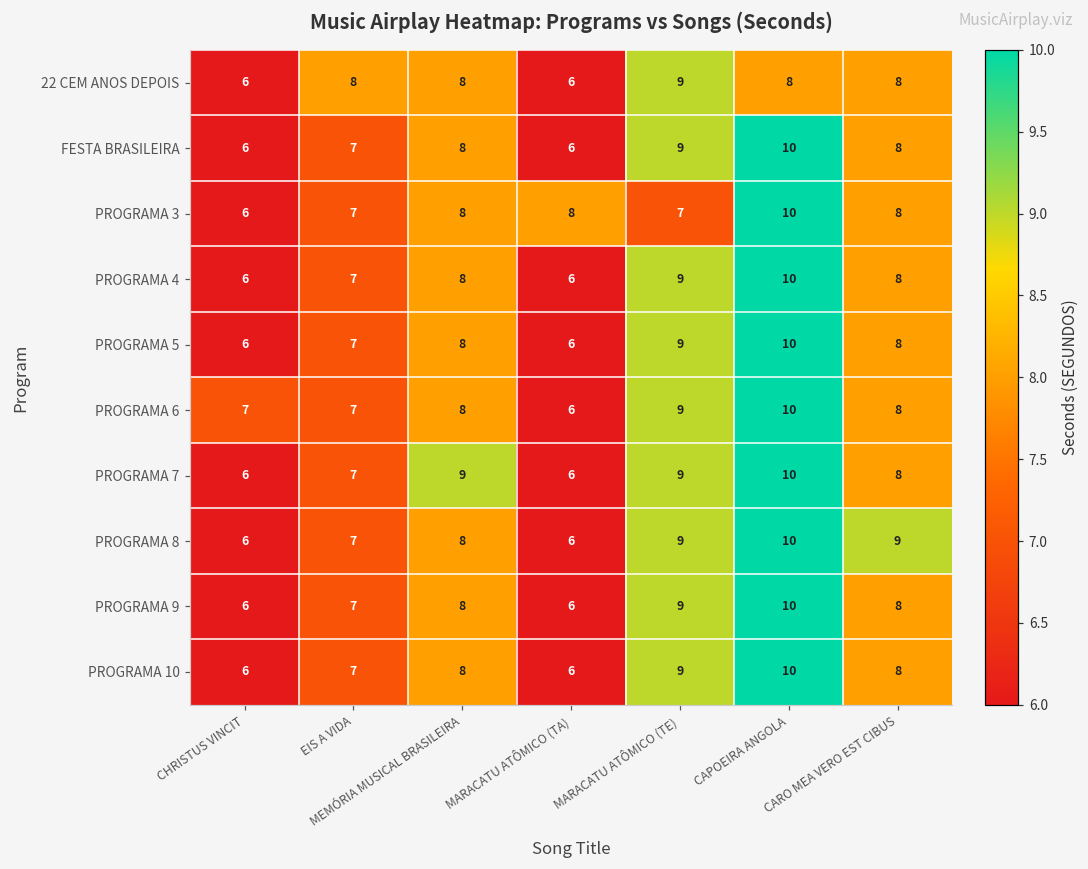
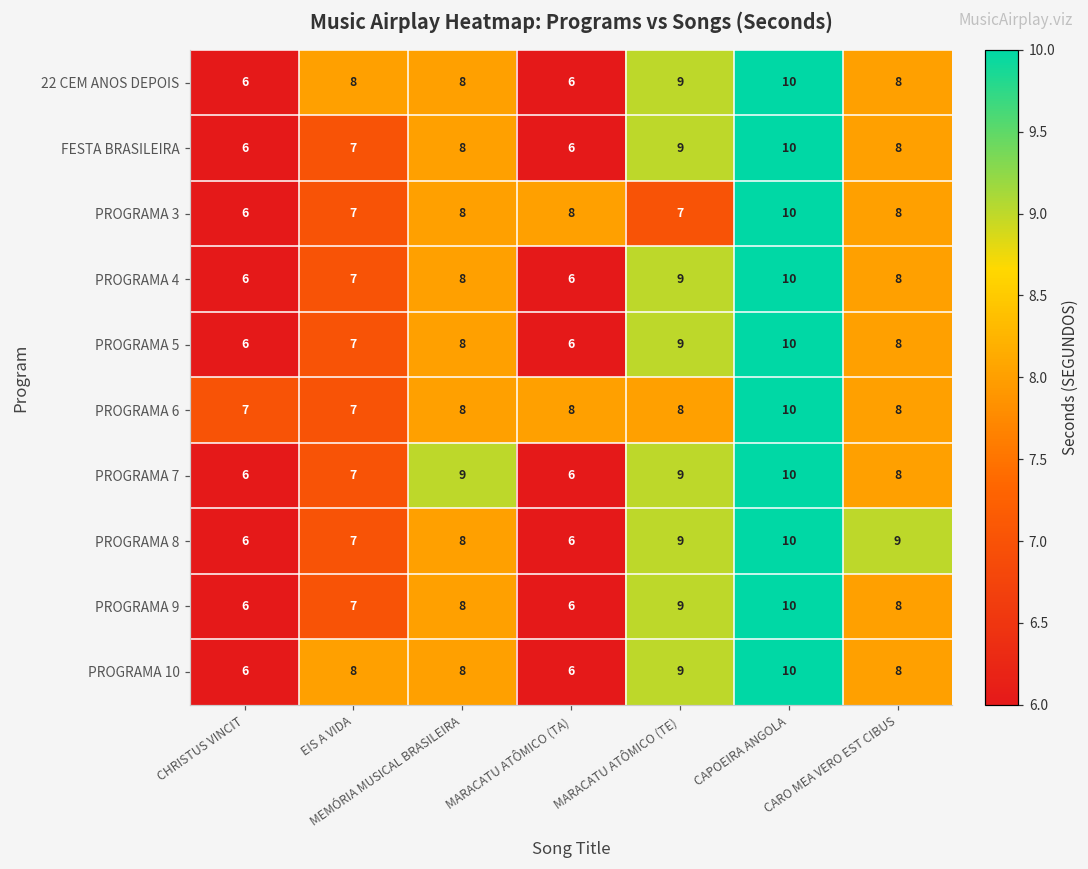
  {
    "22 CEM ANOS DEPOIS": {
      "CHRISTUS VINCIT": 6,
      "EIS A VIDA": 8,
      "MEMÓRIA MUSICAL BRASILEIRA": 8,
      "MARACATU ATÔMICO (TA)": 6,
      "MARACATU ATÔMICO (TE)": 9,
-     "CAPOEIRA ANGOLA": 8,
+     "CAPOEIRA ANGOLA": 10,
      "CARO MEA VERO EST CIBUS": 8
    },
    "FESTA BRASILEIRA": {
      "CHRISTUS VINCIT": 6,
      "EIS A VIDA": 7,
      "MEMÓRIA MUSICAL BRASILEIRA": 8,
      "MARACATU ATÔMICO (TA)": 6,
      "MARACATU ATÔMICO (TE)": 9,
      "CAPOEIRA ANGOLA": 10,
      "CARO MEA VERO EST CIBUS": 8
    },
    "PROGRAMA 3": {
      "CHRISTUS VINCIT": 6,
      "EIS A VIDA": 7,
      "MEMÓRIA MUSICAL BRASILEIRA": 8,
      "MARACATU ATÔMICO (TA)": 8,
      "MARACATU ATÔMICO (TE)": 7,
      "CAPOEIRA ANGOLA": 10,
      "CARO MEA VERO EST CIBUS": 8
    },
    "PROGRAMA 4": {
      "CHRISTUS VINCIT": 6,
      "EIS A VIDA": 7,
      "MEMÓRIA MUSICAL BRASILEIRA": 8,
      "MARACATU ATÔMICO (TA)": 6,
      "MARACATU ATÔMICO (TE)": 9,
      "CAPOEIRA ANGOLA": 10,
      "CARO MEA VERO EST CIBUS": 8
    },
    "PROGRAMA 5": {
      "CHRISTUS VINCIT": 6,
      "EIS A VIDA": 7,
      "MEMÓRIA MUSICAL BRASILEIRA": 8,
      "MARACATU ATÔMICO (TA)": 6,
      "MARACATU ATÔMICO (TE)": 9,
      "CAPOEIRA ANGOLA": 10,
      "CARO MEA VERO EST CIBUS": 8
    },
    "PROGRAMA 6": {
      "CHRISTUS VINCIT": 7,
      "EIS A VIDA": 7,
      "MEMÓRIA MUSICAL BRASILEIRA": 8,
-     "MARACATU ATÔMICO (TA)": 6,
-     "MARACATU ATÔMICO (TE)": 9,
+     "MARACATU ATÔMICO (TA)": 8,
+     "MARACATU ATÔMICO (TE)": 8,
      "CAPOEIRA ANGOLA": 10,
      "CARO MEA VERO EST CIBUS": 8
    },
    "PROGRAMA 7": {
      "CHRISTUS VINCIT": 6,
      "EIS A VIDA": 7,
      "MEMÓRIA MUSICAL BRASILEIRA": 9,
      "MARACATU ATÔMICO (TA)": 6,
      "MARACATU ATÔMICO (TE)": 9,
      "CAPOEIRA ANGOLA": 10,
      "CARO MEA VERO EST CIBUS": 8
    },
    "PROGRAMA 8": {
      "CHRISTUS VINCIT": 6,
      "EIS A VIDA": 7,
      "MEMÓRIA MUSICAL BRASILEIRA": 8,
      "MARACATU ATÔMICO (TA)": 6,
      "MARACATU ATÔMICO (TE)": 9,
      "CAPOEIRA ANGOLA": 10,
      "CARO MEA VERO EST CIBUS": 9
    },
    "PROGRAMA 9": {
      "CHRISTUS VINCIT": 6,
      "EIS A VIDA": 7,
      "MEMÓRIA MUSICAL BRASILEIRA": 8,
      "MARACATU ATÔMICO (TA)": 6,
      "MARACATU ATÔMICO (TE)": 9,
      "CAPOEIRA ANGOLA": 10,
      "CARO MEA VERO EST CIBUS": 8
    },
    "PROGRAMA 10": {
      "CHRISTUS VINCIT": 6,
-     "EIS A VIDA": 7,
+     "EIS A VIDA": 8,
      "MEMÓRIA MUSICAL BRASILEIRA": 8,
      "MARACATU ATÔMICO (TA)": 6,
      "MARACATU ATÔMICO (TE)": 9,
      "CAPOEIRA ANGOLA": 10,
      "CARO MEA VERO EST CIBUS": 8
    }
  }
